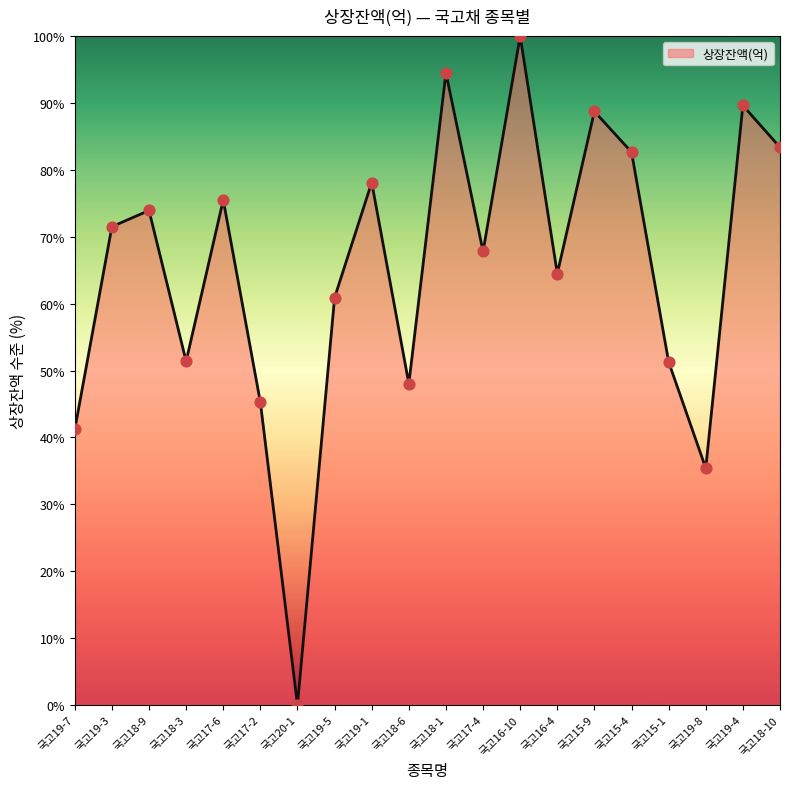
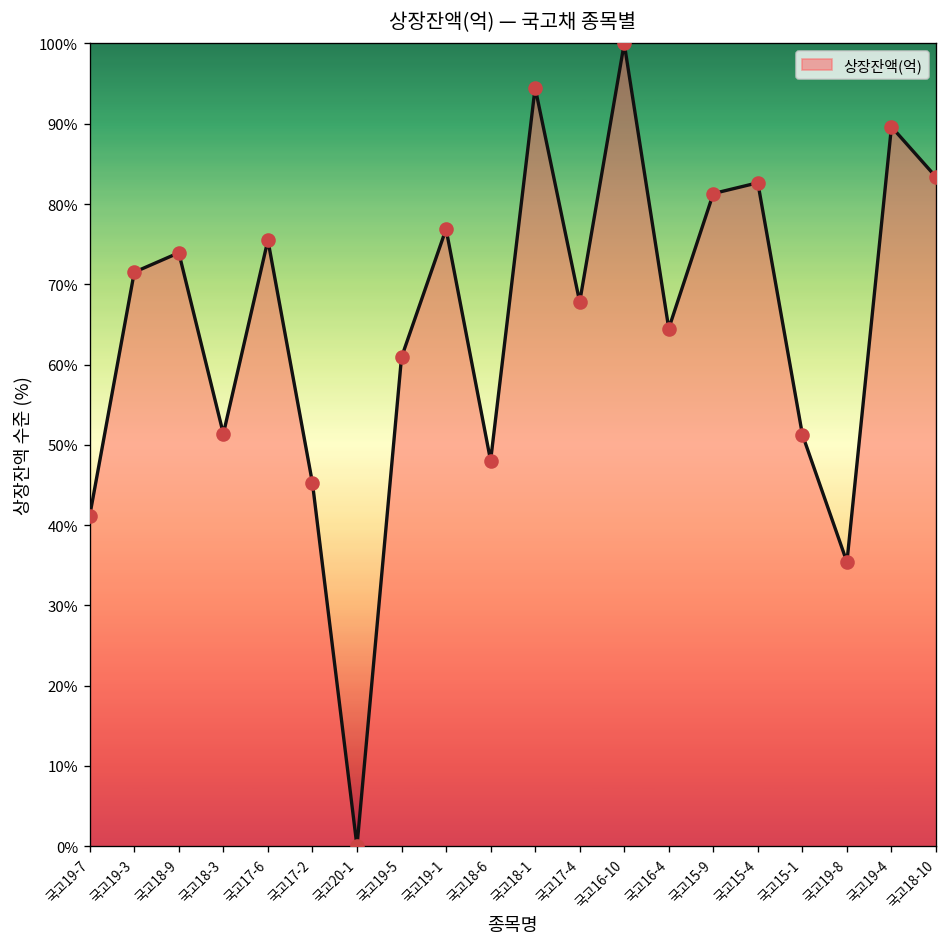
  {
    "국고19-7": "41%",
    "국고19-3": "72%",
    "국고18-9": "74%",
    "국고18-3": "51%",
    "국고17-6": "75%",
    "국고17-2": "45%",
    "국고20-1": "0%",
    "국고19-5": "61%",
-   "국고19-1": "78%",
+   "국고19-1": "77%",
    "국고18-6": "48%",
    "국고18-1": "94%",
    "국고17-4": "68%",
    "국고16-10": "100%",
    "국고16-4": "64%",
-   "국고15-9": "89%",
+   "국고15-9": "81%",
    "국고15-4": "83%",
    "국고15-1": "51%",
    "국고19-8": "35%",
    "국고19-4": "90%",
    "국고18-10": "83%"
  }
